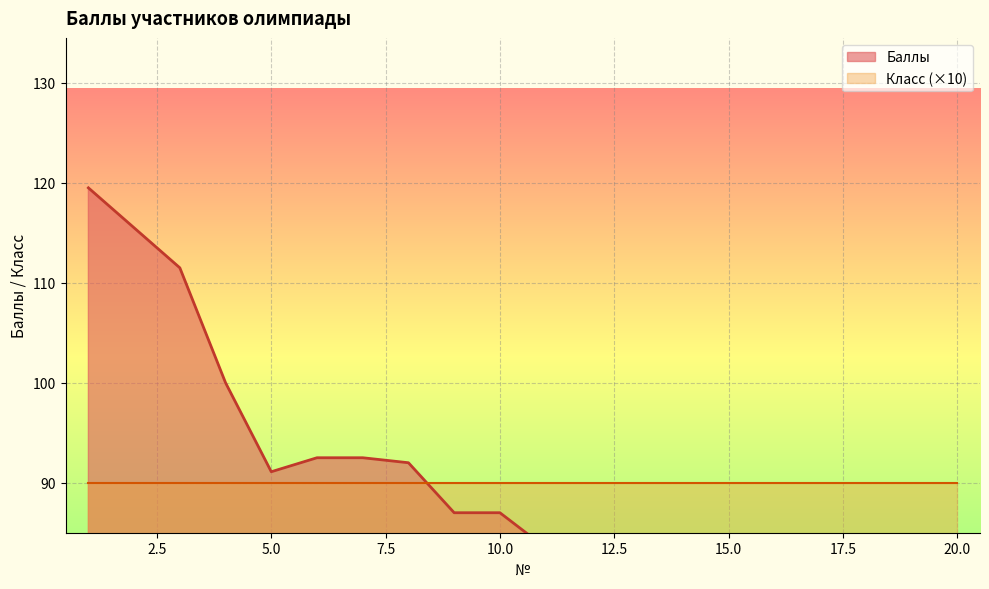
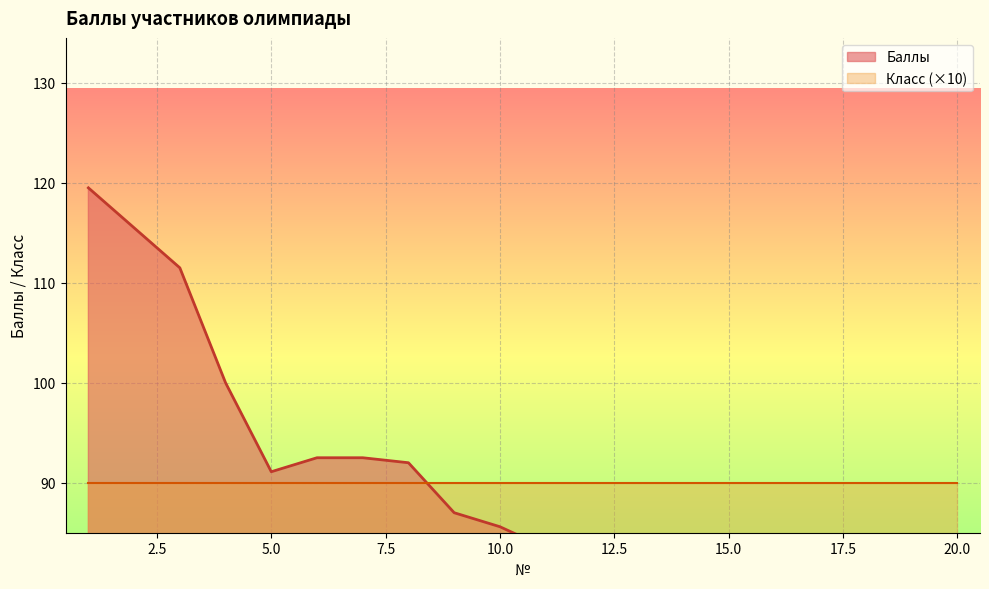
  {
    "Баллы": {
      "5.0": 91,
-     "10.0": 87
+     "10.0": 86
    },
    "Класс (×10)": {
      "5.0": 90,
      "10.0": 90,
      "15.0": 90,
      "20.0": 90
    }
  }
